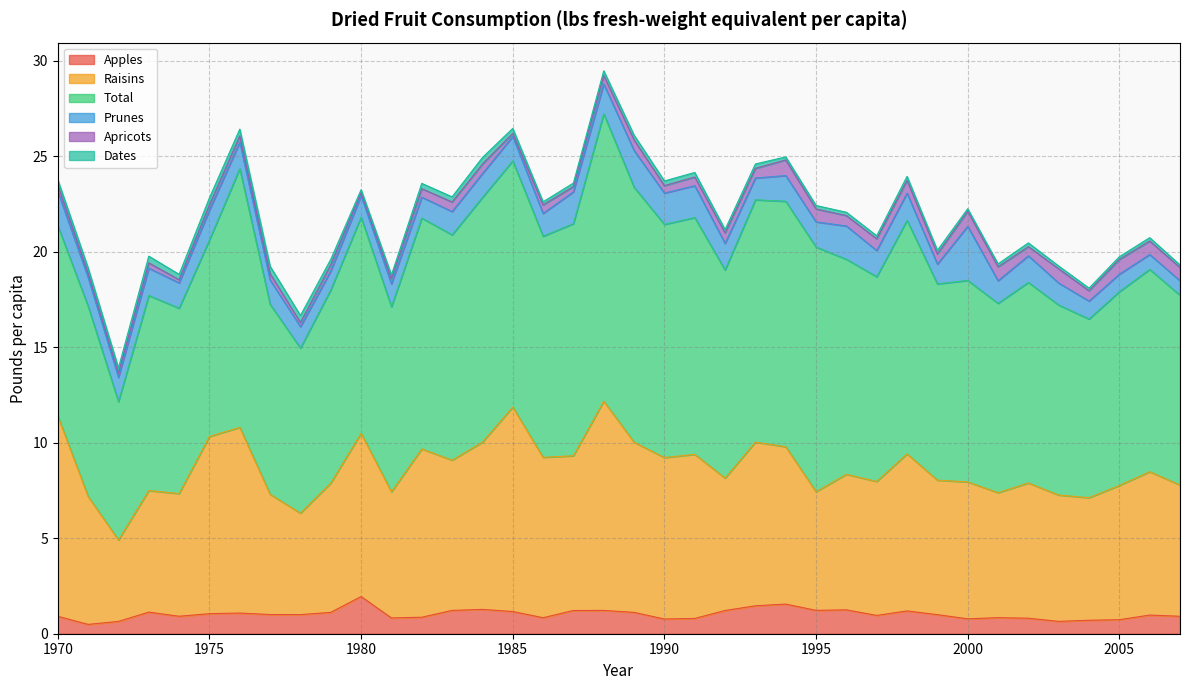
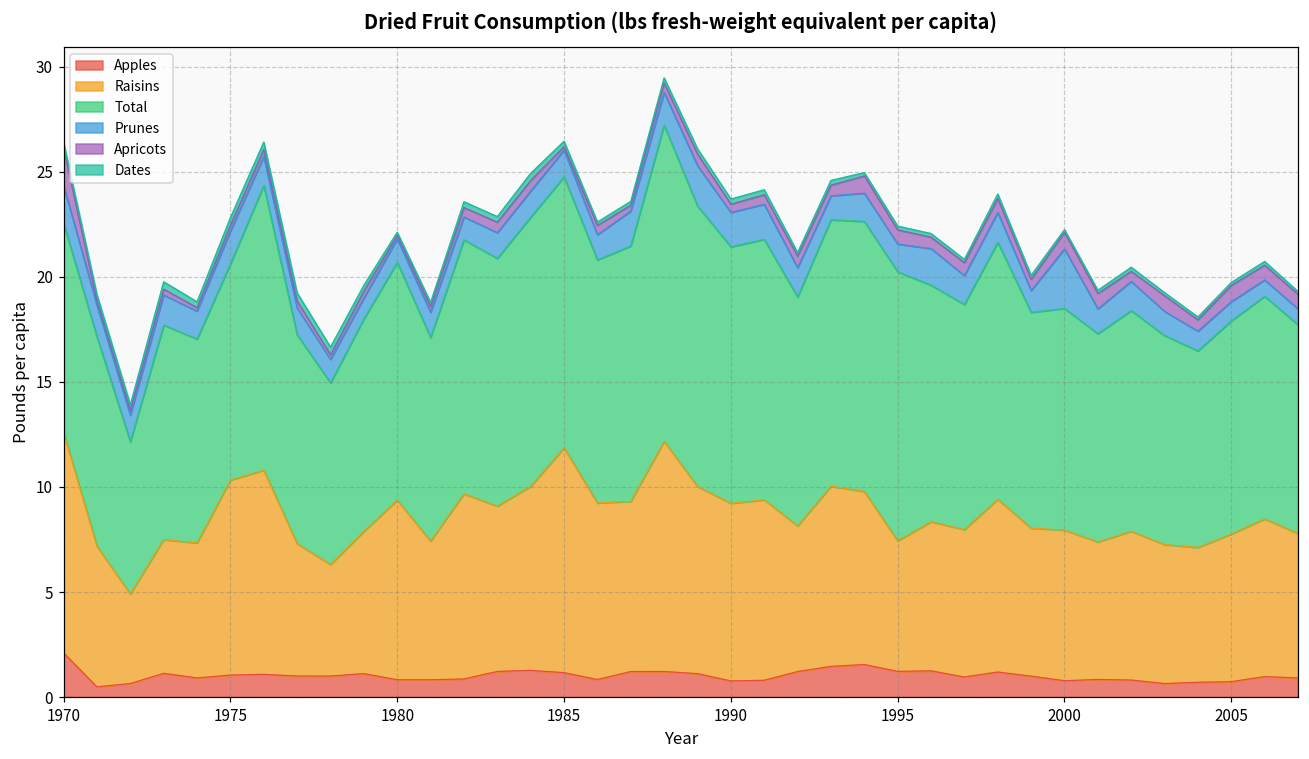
  {
    "Apples": {
-     "1970": 0.9,
+     "1970": 2.1,
      "1975": 1.0,
-     "1980": 1.9,
+     "1980": 0.8,
      "1985": 1.2,
      "1990": 0.8,
      "1995": 1.2,
      "2000": 0.8,
      "2005": 0.7
    },
    "Raisins": {
      "1970": 10.5,
      "1975": 9.3,
      "1980": 8.5,
      "1985": 10.7,
      "1990": 8.5,
      "1995": 6.2,
      "2000": 7.2,
      "2005": 7.0
    },
    "Prunes": {
      "1970": 1.8,
      "1975": 1.6,
      "1980": 1.1,
      "1985": 1.3,
      "1990": 1.6,
      "1995": 1.3,
      "2000": 2.8,
      "2005": 0.9
    },
    "Apricots": {
-     "1970": 0.3,
+     "1970": 1.8,
      "1975": 0.3,
      "1980": 0.2,
      "1985": 0.2,
      "1990": 0.4,
      "1995": 0.7,
      "2005": 0.8
    }
  }
